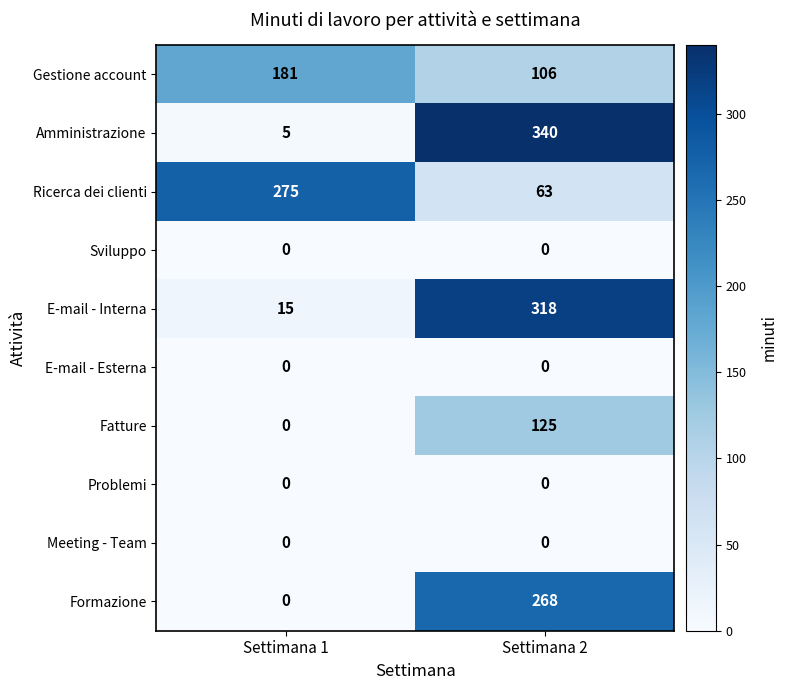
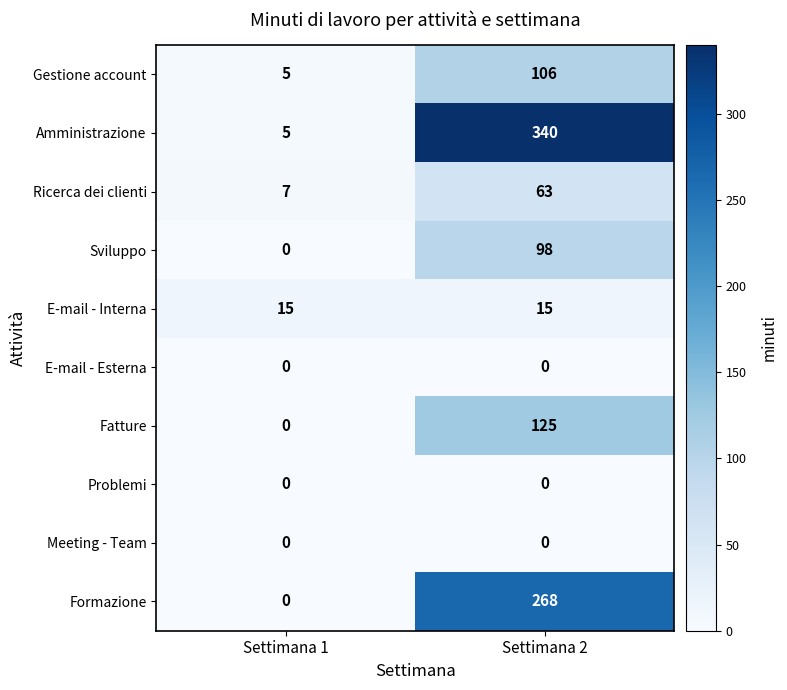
  {
    "Gestione account": {
-     "Settimana 1": 181,
+     "Settimana 1": 5,
      "Settimana 2": 106
    },
    "Amministrazione": {
      "Settimana 1": 5,
      "Settimana 2": 340
    },
    "Ricerca dei clienti": {
-     "Settimana 1": 275,
+     "Settimana 1": 7,
      "Settimana 2": 63
    },
    "Sviluppo": {
      "Settimana 1": 0,
-     "Settimana 2": 0
+     "Settimana 2": 98
    },
    "E-mail - Interna": {
      "Settimana 1": 15,
-     "Settimana 2": 318
+     "Settimana 2": 15
    },
    "E-mail - Esterna": {
      "Settimana 1": 0,
      "Settimana 2": 0
    },
    "Fatture": {
      "Settimana 1": 0,
      "Settimana 2": 125
    },
    "Problemi": {
      "Settimana 1": 0,
      "Settimana 2": 0
    },
    "Meeting - Team": {
      "Settimana 1": 0,
      "Settimana 2": 0
    },
    "Formazione": {
      "Settimana 1": 0,
      "Settimana 2": 268
    }
  }
